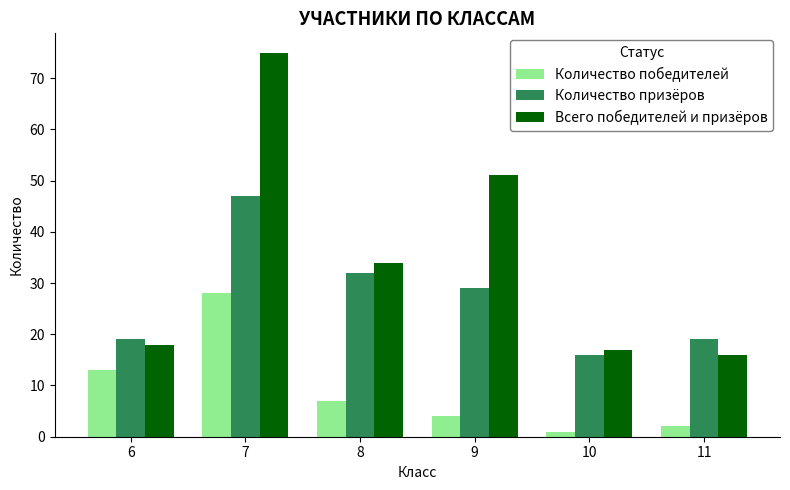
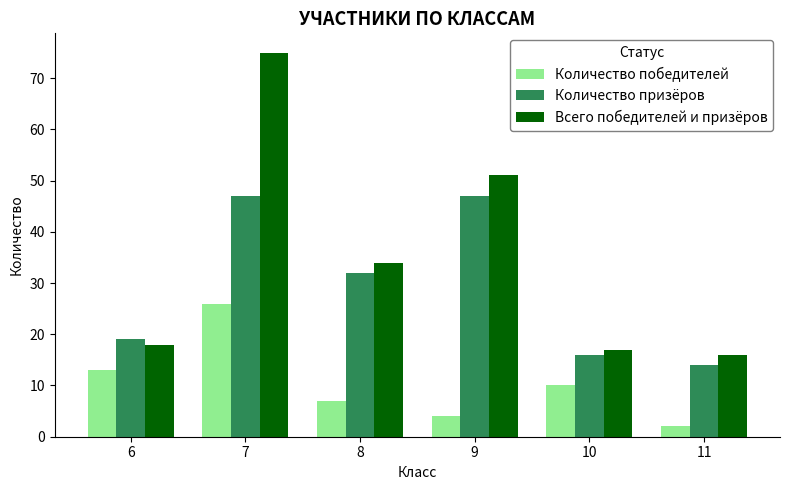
  {
    "Количество победителей": {
      "6": 13,
-     "7": 28,
+     "7": 26,
      "8": 7,
      "9": 4,
-     "10": 1,
+     "10": 10,
      "11": 2
    },
    "Количество призёров": {
      "6": 19,
      "7": 47,
      "8": 32,
-     "9": 29,
+     "9": 47,
      "10": 16,
-     "11": 19
+     "11": 14
    },
    "Всего победителей и призёров": {
      "6": 18,
      "7": 75,
      "8": 34,
      "9": 51,
      "10": 17,
      "11": 16
    }
  }
